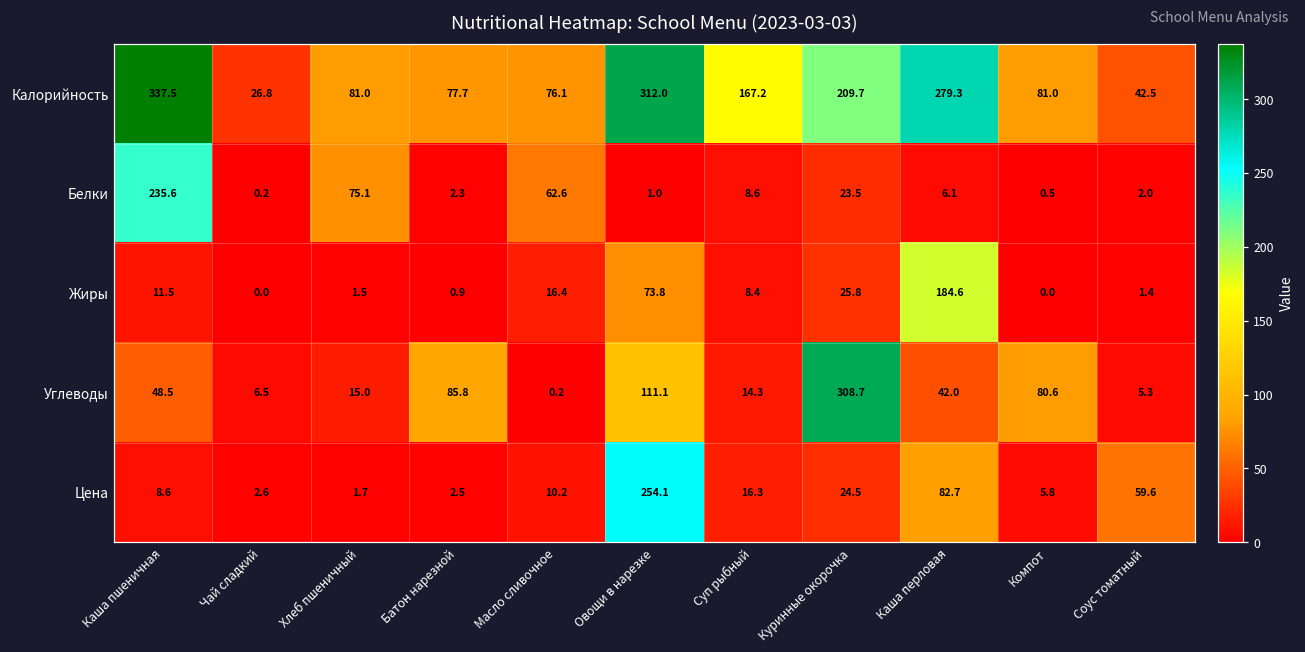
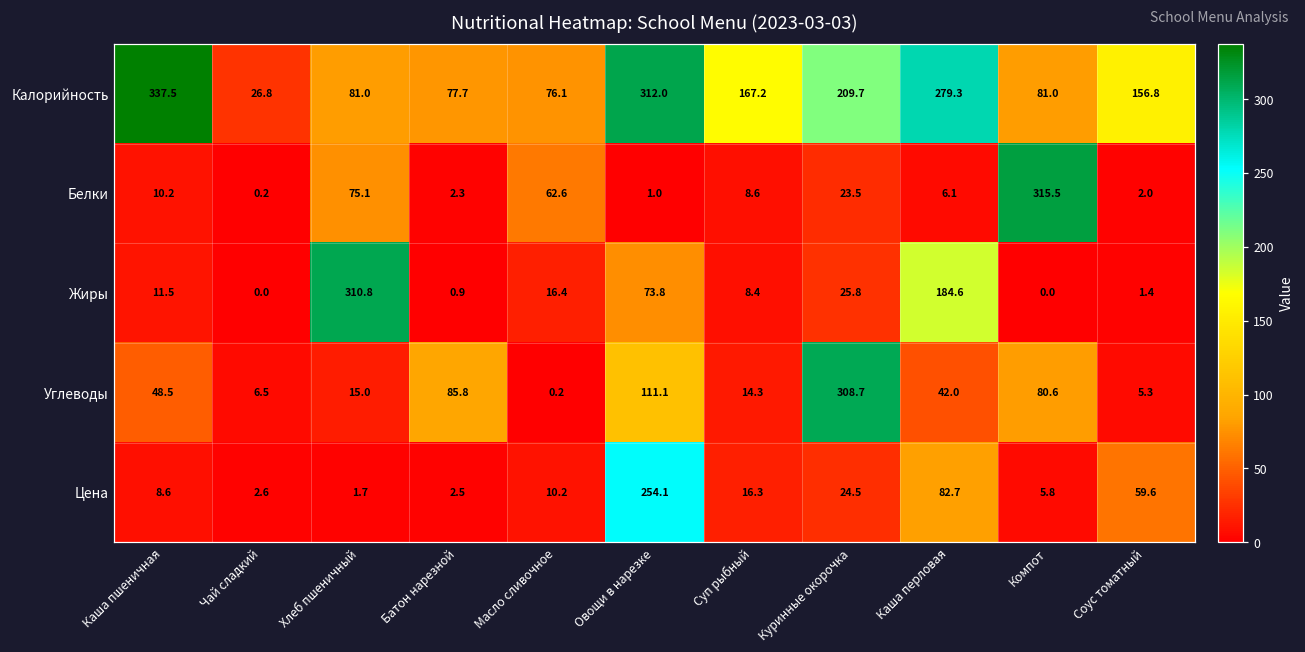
  {
    "Калорийность": {
      "Каша пшеничная": 337.5,
      "Чай сладкий": 26.8,
      "Хлеб пшеничный": 81.0,
      "Батон нарезной": 77.7,
      "Масло сливочное": 76.1,
      "Овощи в нарезке": 312.0,
      "Суп рыбный": 167.2,
      "Куринные окорочка": 209.7,
      "Каша перловая": 279.3,
      "Компот": 81.0,
-     "Соус томатный": 42.5
+     "Соус томатный": 156.8
    },
    "Белки": {
-     "Каша пшеничная": 235.6,
+     "Каша пшеничная": 10.2,
      "Чай сладкий": 0.2,
      "Хлеб пшеничный": 75.1,
      "Батон нарезной": 2.3,
      "Масло сливочное": 62.6,
      "Овощи в нарезке": 1.0,
      "Суп рыбный": 8.6,
      "Куринные окорочка": 23.5,
      "Каша перловая": 6.1,
-     "Компот": 0.5,
+     "Компот": 315.5,
      "Соус томатный": 2.0
    },
    "Жиры": {
      "Каша пшеничная": 11.5,
      "Чай сладкий": 0.0,
-     "Хлеб пшеничный": 1.5,
+     "Хлеб пшеничный": 310.8,
      "Батон нарезной": 0.9,
      "Масло сливочное": 16.4,
      "Овощи в нарезке": 73.8,
      "Суп рыбный": 8.4,
      "Куринные окорочка": 25.8,
      "Каша перловая": 184.6,
      "Компот": 0.0,
      "Соус томатный": 1.4
    },
    "Углеводы": {
      "Каша пшеничная": 48.5,
      "Чай сладкий": 6.5,
      "Хлеб пшеничный": 15.0,
      "Батон нарезной": 85.8,
      "Масло сливочное": 0.2,
      "Овощи в нарезке": 111.1,
      "Суп рыбный": 14.3,
      "Куринные окорочка": 308.7,
      "Каша перловая": 42.0,
      "Компот": 80.6,
      "Соус томатный": 5.3
    },
    "Цена": {
      "Каша пшеничная": 8.6,
      "Чай сладкий": 2.6,
      "Хлеб пшеничный": 1.7,
      "Батон нарезной": 2.5,
      "Масло сливочное": 10.2,
      "Овощи в нарезке": 254.1,
      "Суп рыбный": 16.3,
      "Куринные окорочка": 24.5,
      "Каша перловая": 82.7,
      "Компот": 5.8,
      "Соус томатный": 59.6
    }
  }
